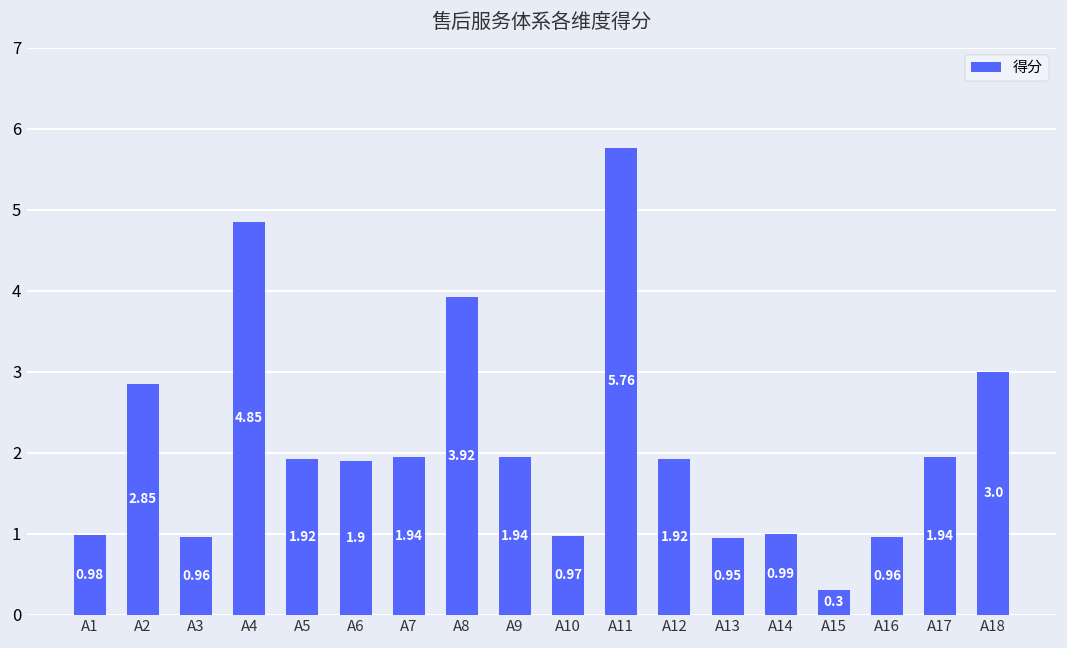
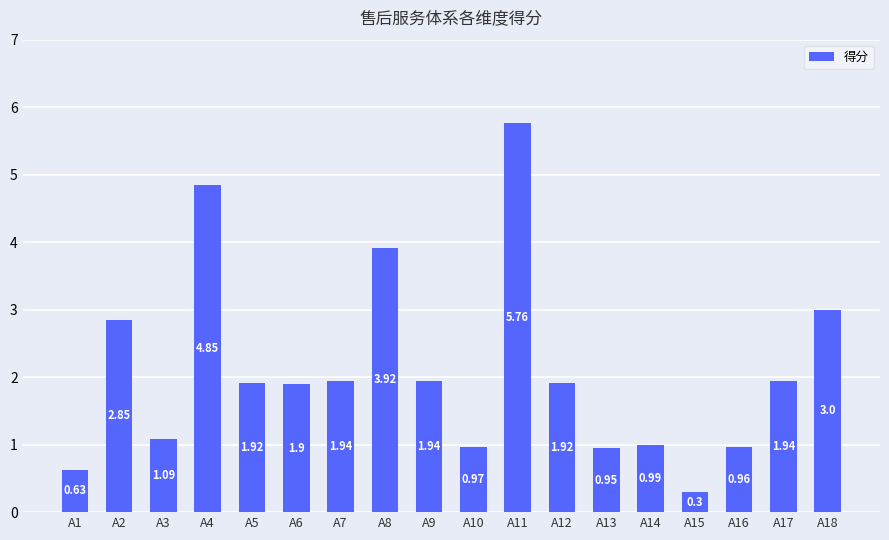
  {
-   "A1": 0.98,
+   "A1": 0.63,
    "A2": 2.85,
-   "A3": 0.96,
+   "A3": 1.09,
    "A4": 4.85,
    "A5": 1.92,
    "A6": 1.9,
    "A7": 1.94,
    "A8": 3.92,
    "A9": 1.94,
    "A10": 0.97,
    "A11": 5.76,
    "A12": 1.92,
    "A13": 0.95,
    "A14": 0.99,
    "A15": 0.3,
    "A16": 0.96,
    "A17": 1.94,
    "A18": 3.0
  }
